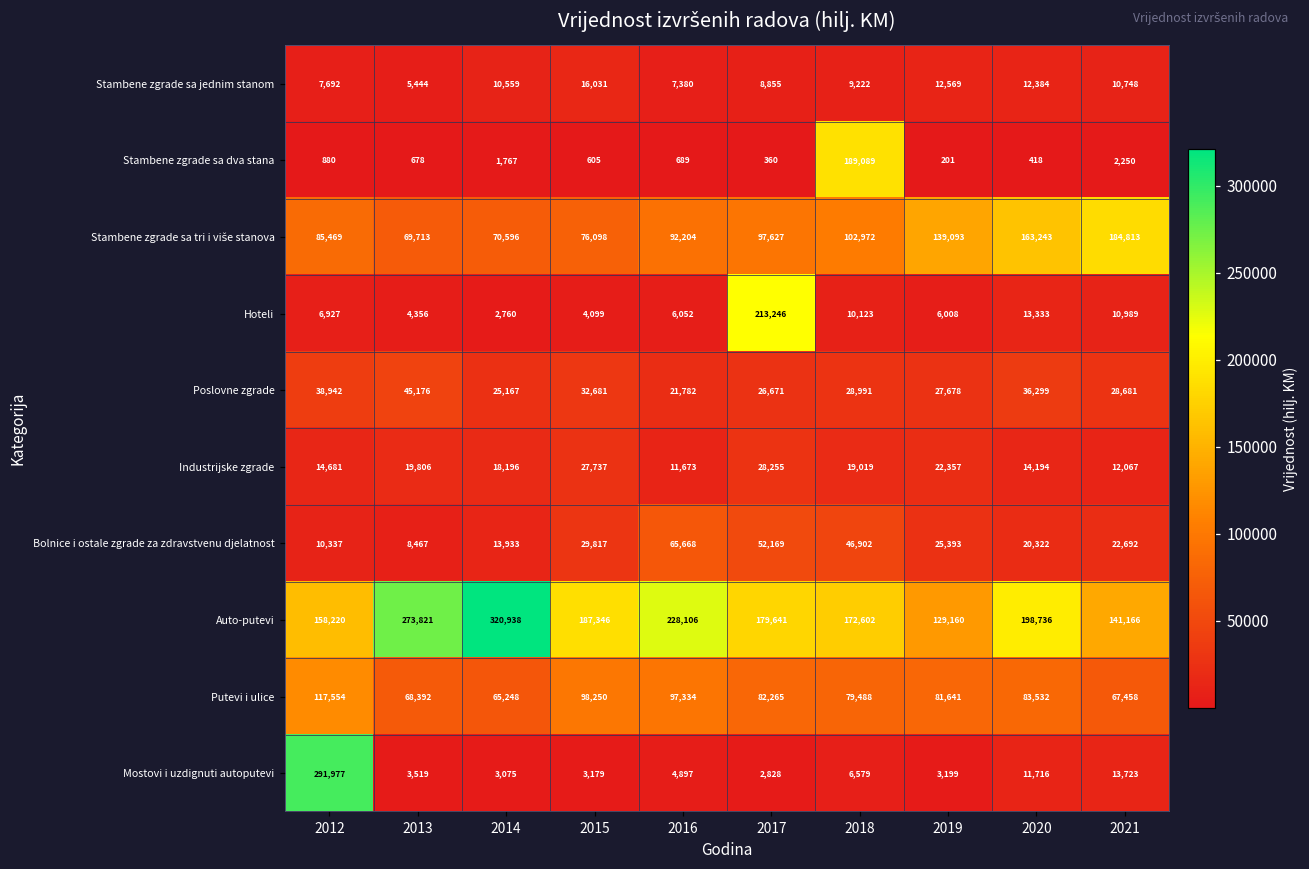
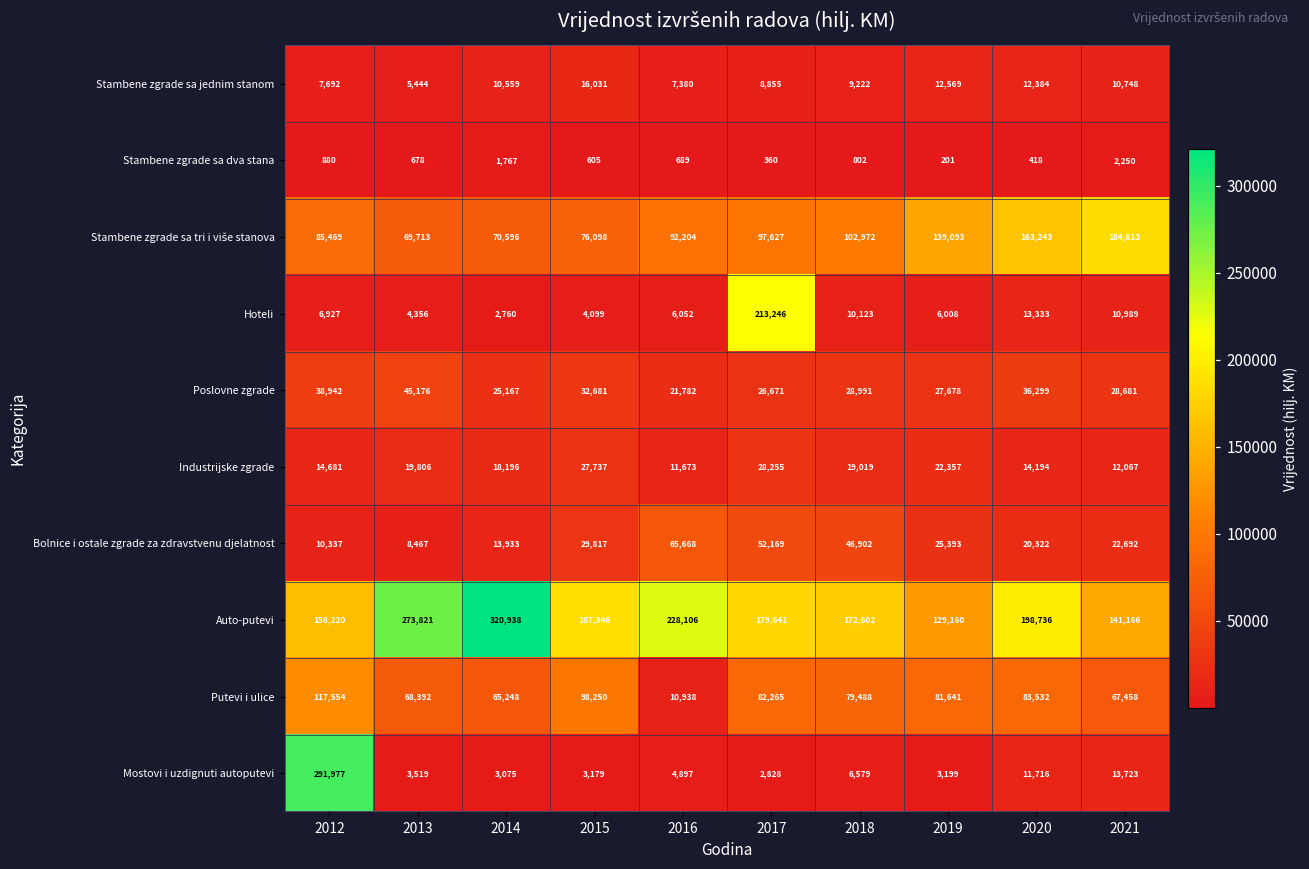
  {
    "Stambene zgrade sa jednim stanom": {
      "2012": "7,692",
      "2013": "5,444",
      "2014": "10,559",
      "2015": "16,031",
      "2016": "7,380",
      "2017": "8,855",
      "2018": "9,222",
      "2019": "12,569",
      "2020": "12,384",
      "2021": "10,748"
    },
    "Stambene zgrade sa dva stana": {
      "2012": "880",
      "2013": "678",
      "2014": "1,767",
      "2015": "605",
      "2016": "689",
      "2017": "360",
-     "2018": "189,089",
+     "2018": "802",
      "2019": "201",
      "2020": "418",
      "2021": "2,250"
    },
    "Stambene zgrade sa tri i više stanova": {
      "2012": "85,469",
      "2013": "69,713",
      "2014": "70,596",
      "2015": "76,098",
      "2016": "92,204",
      "2017": "97,627",
      "2018": "102,972",
      "2019": "139,093",
      "2020": "163,243",
      "2021": "184,813"
    },
    "Hoteli": {
      "2012": "6,927",
      "2013": "4,356",
      "2014": "2,760",
      "2015": "4,099",
      "2016": "6,052",
      "2017": "213,246",
      "2018": "10,123",
      "2019": "6,008",
      "2020": "13,333",
      "2021": "10,989"
    },
    "Poslovne zgrade": {
      "2012": "38,942",
      "2013": "45,176",
      "2014": "25,167",
      "2015": "32,681",
      "2016": "21,782",
      "2017": "26,671",
      "2018": "28,991",
      "2019": "27,678",
      "2020": "36,299",
      "2021": "28,681"
    },
    "Industrijske zgrade": {
      "2012": "14,681",
      "2013": "19,806",
      "2014": "18,196",
      "2015": "27,737",
      "2016": "11,673",
      "2017": "28,255",
      "2018": "19,019",
      "2019": "22,357",
      "2020": "14,194",
      "2021": "12,067"
    },
    "Bolnice i ostale zgrade za zdravstvenu djelatnost": {
      "2012": "10,337",
      "2013": "8,467",
      "2014": "13,933",
      "2015": "29,817",
      "2016": "65,668",
      "2017": "52,169",
      "2018": "46,902",
      "2019": "25,393",
      "2020": "20,322",
      "2021": "22,692"
    },
    "Auto-putevi": {
      "2012": "158,220",
      "2013": "273,821",
      "2014": "320,938",
      "2015": "187,346",
      "2016": "228,106",
      "2017": "179,641",
      "2018": "172,602",
      "2019": "129,160",
      "2020": "198,736",
      "2021": "141,166"
    },
    "Putevi i ulice": {
      "2012": "117,554",
      "2013": "68,392",
      "2014": "65,248",
      "2015": "98,250",
-     "2016": "97,334",
+     "2016": "10,938",
      "2017": "82,265",
      "2018": "79,488",
      "2019": "81,641",
      "2020": "83,532",
      "2021": "67,458"
    },
    "Mostovi i uzdignuti autoputevi": {
      "2012": "291,977",
      "2013": "3,519",
      "2014": "3,075",
      "2015": "3,179",
      "2016": "4,897",
      "2017": "2,828",
      "2018": "6,579",
      "2019": "3,199",
      "2020": "11,716",
      "2021": "13,723"
    }
  }
